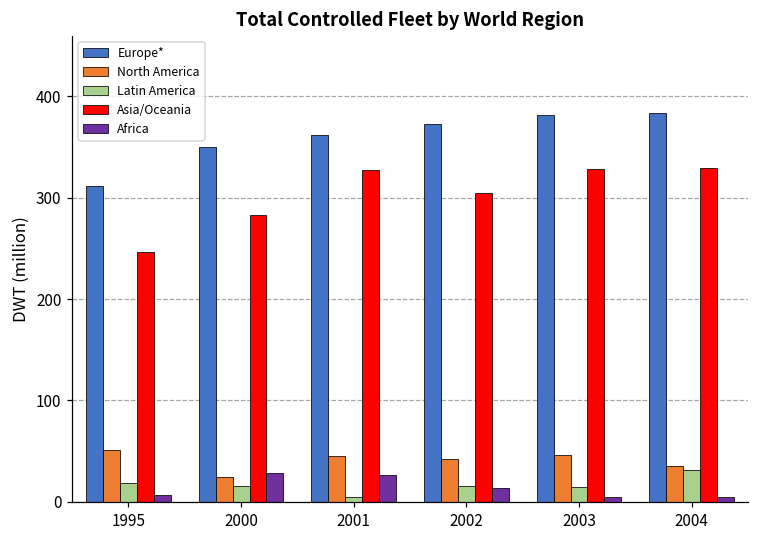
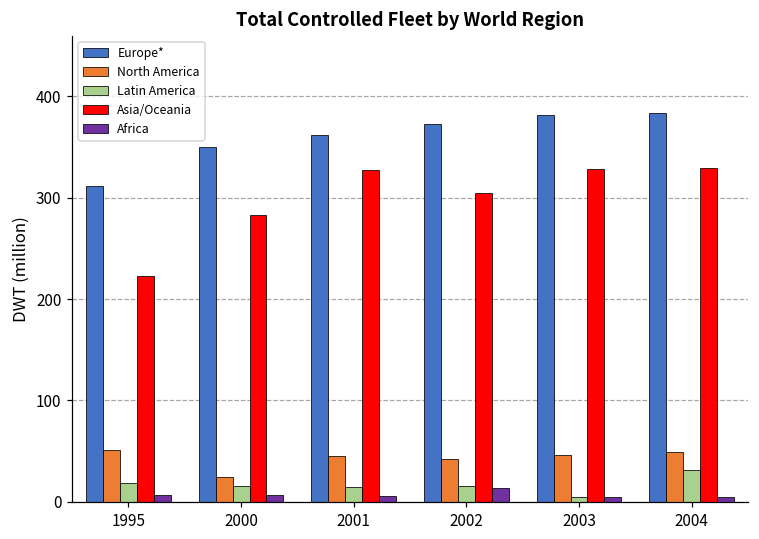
  {
    "Europe*": {
      "1995": 310,
      "2000": 350,
      "2001": 360,
      "2002": 370,
      "2003": 380,
      "2004": 380
    },
    "North America": {
      "1995": 50,
      "2000": 20,
      "2001": 50,
      "2002": 40,
      "2003": 50,
-     "2004": 40
+     "2004": 50
    },
    "Latin America": {
      "1995": 20,
      "2000": 20,
-     "2001": 5,
+     "2001": 14,
      "2002": 20,
-     "2003": 15,
+     "2003": 5,
      "2004": 30
    },
    "Asia/Oceania": {
-     "1995": 250,
+     "1995": 220,
      "2000": 280,
      "2001": 330,
      "2002": 300,
      "2003": 330,
      "2004": 330
    },
    "Africa": {
      "1995": 10,
-     "2000": 30,
-     "2001": 30,
+     "2000": 10,
+     "2001": 10,
      "2002": 10,
      "2003": 0,
      "2004": 0
    }
  }
